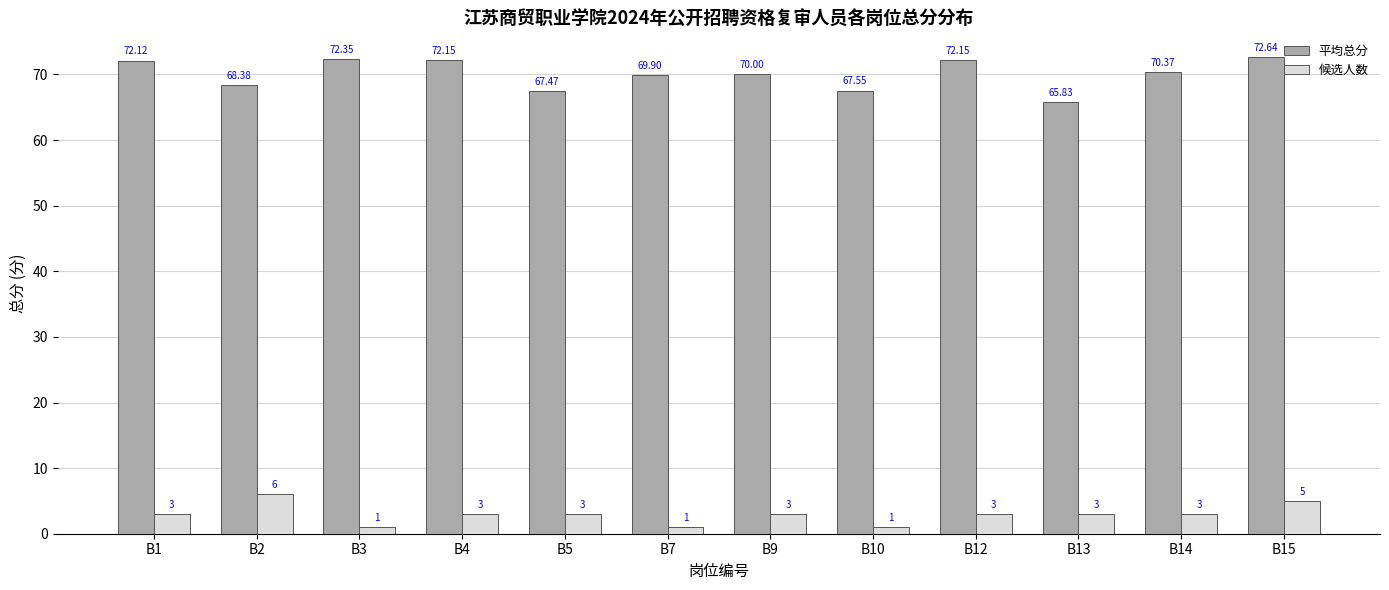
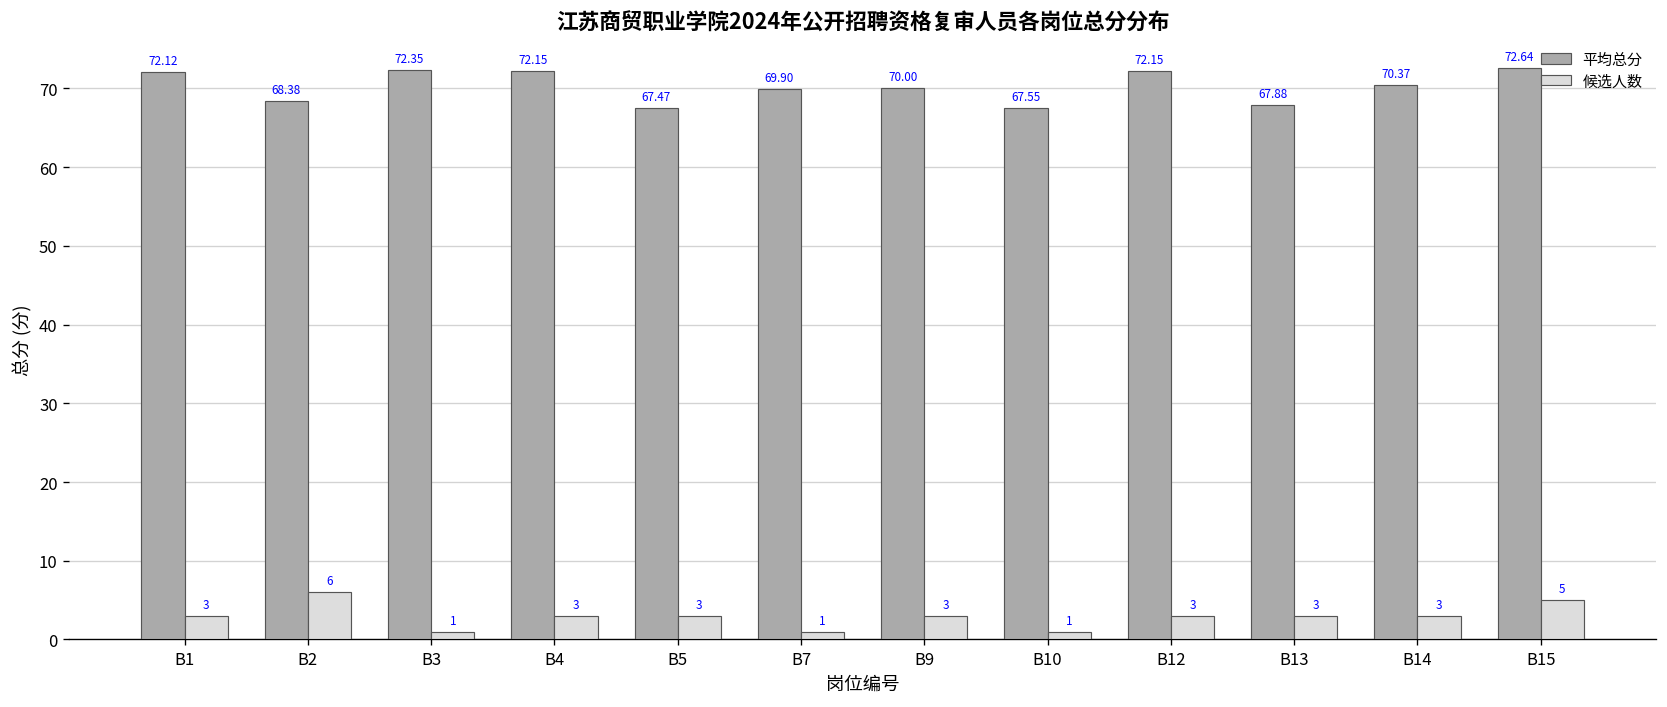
  {
    "平均总分": {
      "B1": 72.12,
      "B2": 68.38,
      "B3": 72.35,
      "B4": 72.15,
      "B5": 67.47,
      "B7": 69.90,
      "B9": 70.00,
      "B10": 67.55,
      "B12": 72.15,
-     "B13": 65.83,
+     "B13": 67.88,
      "B14": 70.37,
      "B15": 72.64
    },
    "候选人数": {
      "B1": 3,
      "B2": 6,
      "B3": 1,
      "B4": 3,
      "B5": 3,
      "B7": 1,
      "B9": 3,
      "B10": 1,
      "B12": 3,
      "B13": 3,
      "B14": 3,
      "B15": 5
    }
  }
